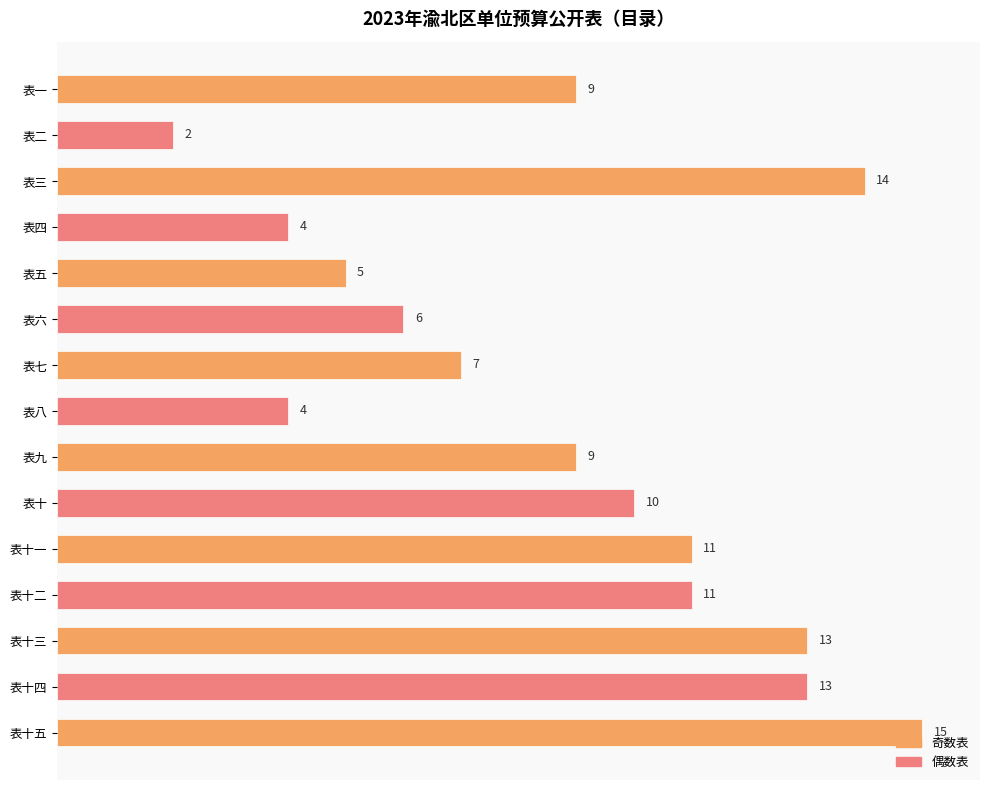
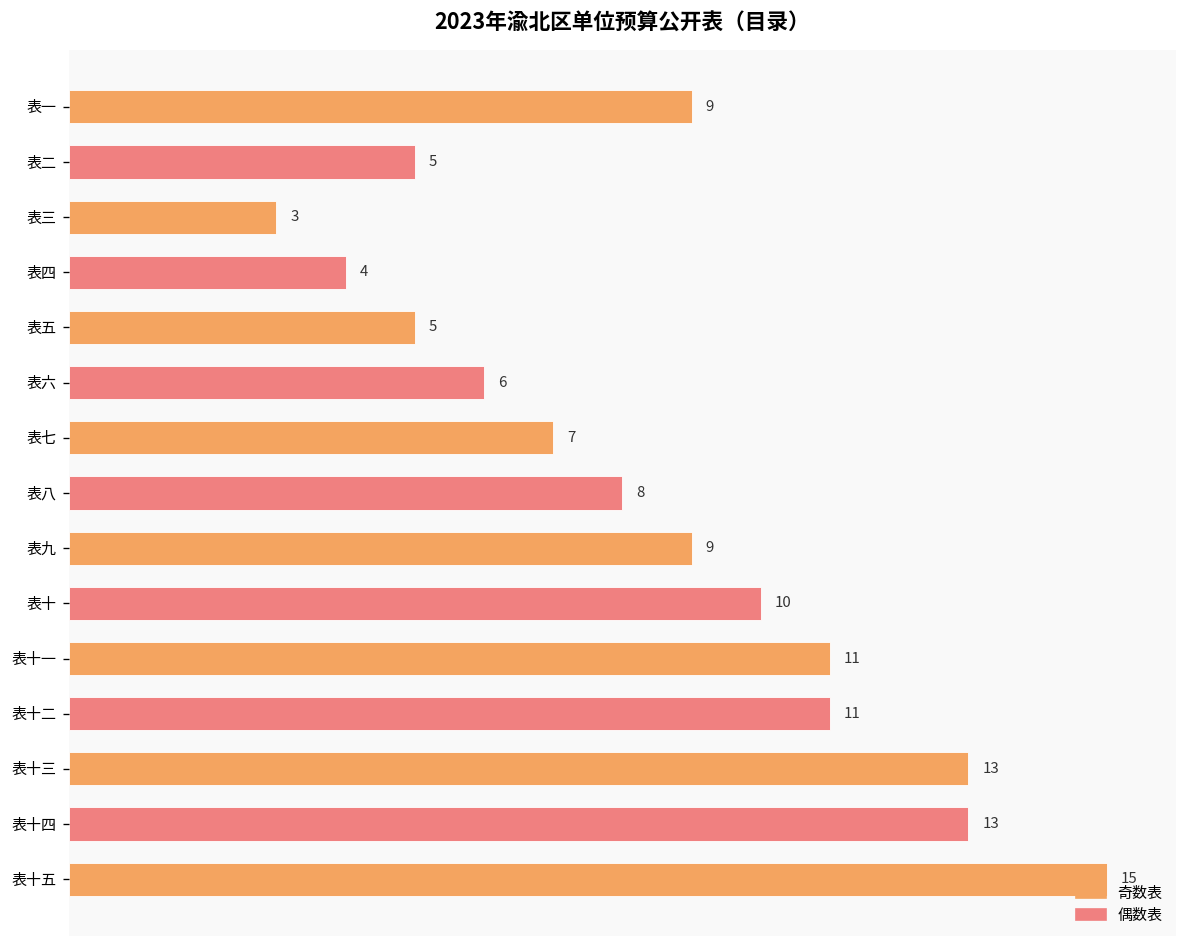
  {
    "表一": 9,
-   "表二": 2,
-   "表三": 14,
+   "表二": 5,
+   "表三": 3,
    "表四": 4,
    "表五": 5,
    "表六": 6,
    "表七": 7,
-   "表八": 4,
+   "表八": 8,
    "表九": 9,
    "表十": 10,
    "表十一": 11,
    "表十二": 11,
    "表十三": 13,
    "表十四": 13,
    "表十五": 15
  }
